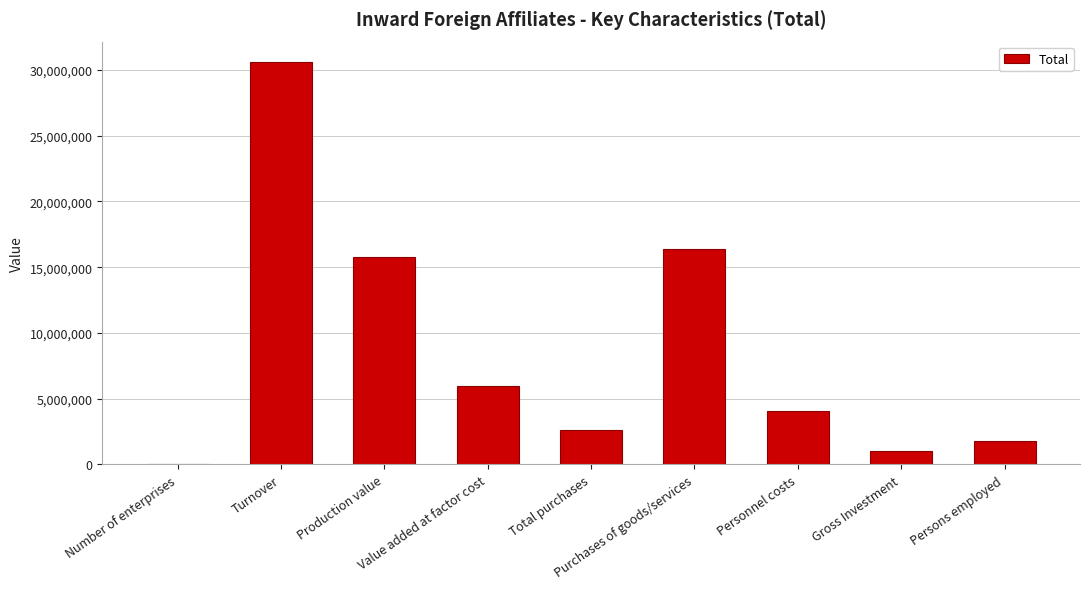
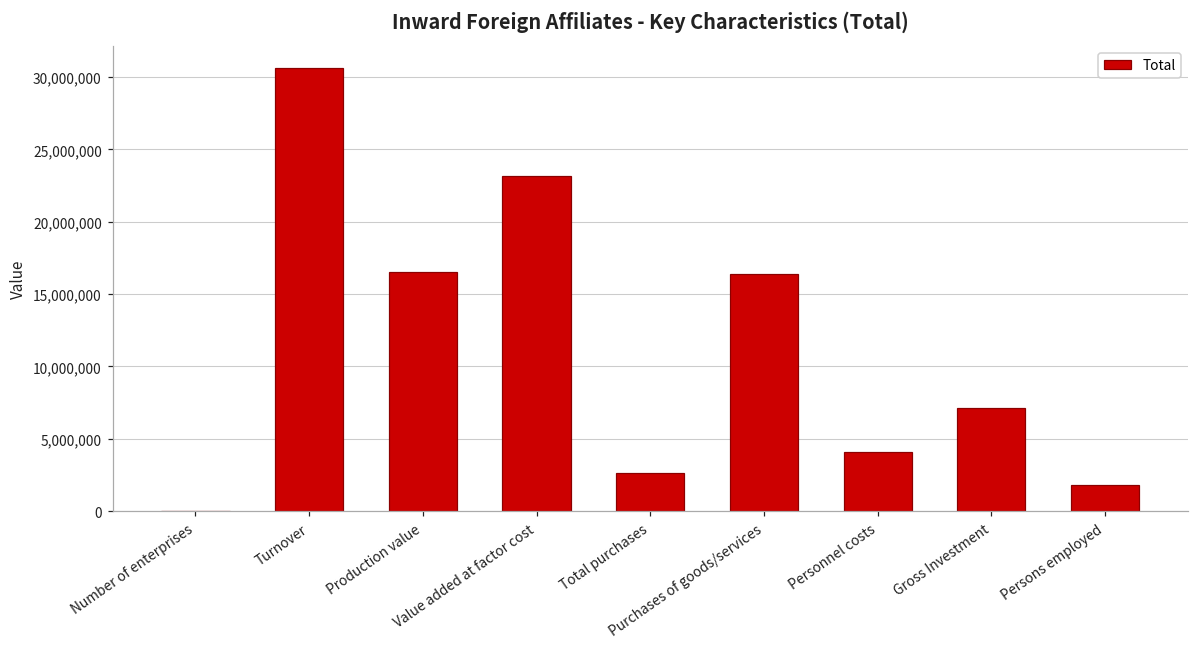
  {
    "Turnover": "30,600,000",
-   "Production value": "15,800,000",
-   "Value added at factor cost": "6,000,000",
+   "Production value": "16,500,000",
+   "Value added at factor cost": "23,200,000",
    "Total purchases": "2,600,000",
    "Purchases of goods/services": "16,400,000",
    "Personnel costs": "4,100,000",
-   "Gross Investment": "1,100,000",
+   "Gross Investment": "7,100,000",
    "Persons employed": "1,800,000"
  }
